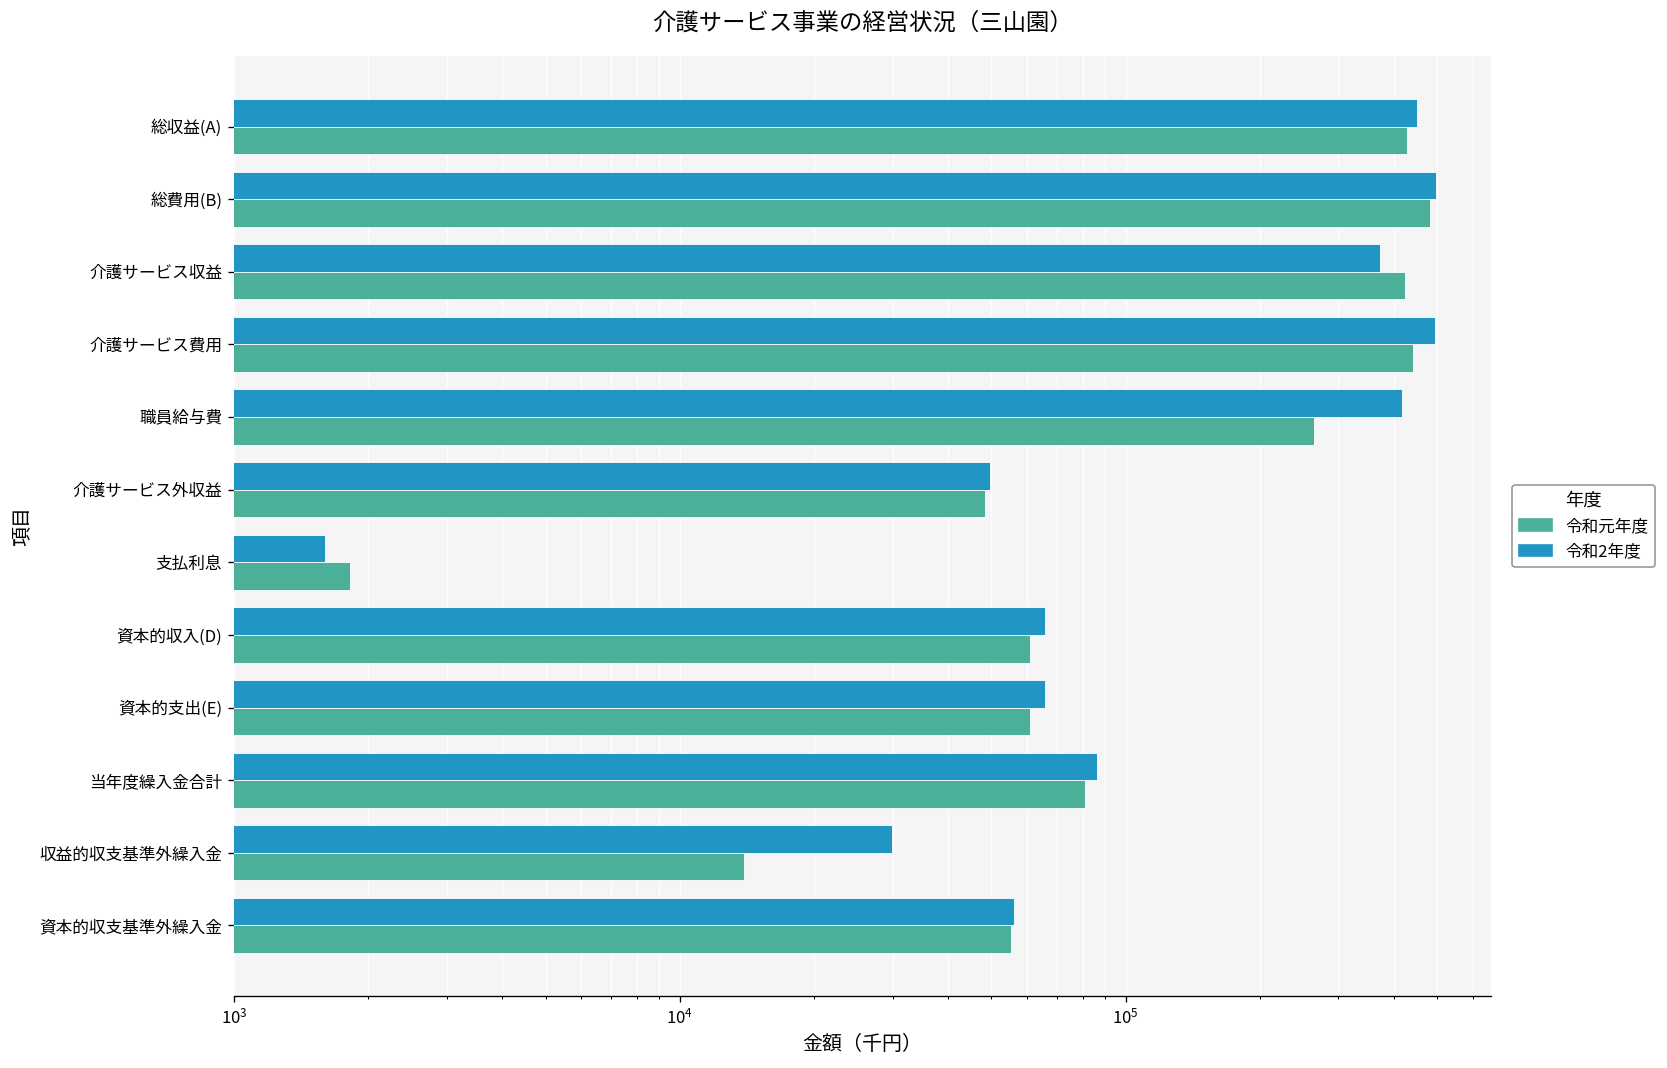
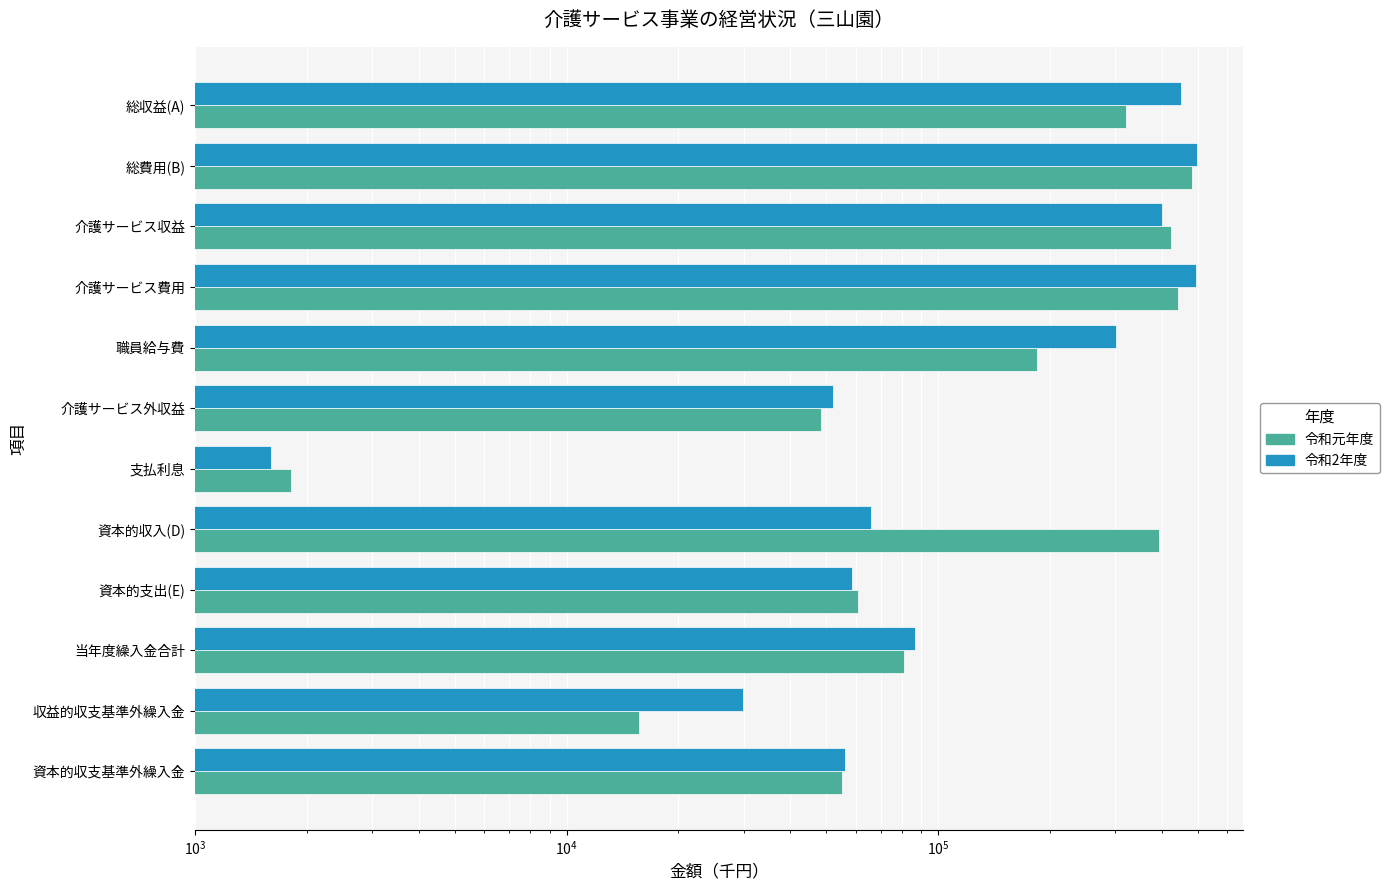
  {
    "令和元年度": {
-     "総収益(A)": 430000,
+     "総収益(A)": 320000,
      "総費用(B)": 480000,
      "介護サービス収益": 420000,
      "介護サービス費用": 440000,
-     "職員給与費": 260000,
+     "職員給与費": 180000,
      "介護サービス外収益": 48000,
      "支払利息": 1800,
-     "資本的収入(D)": 61000,
+     "資本的収入(D)": 390000,
      "資本的支出(E)": 61000,
      "当年度繰入金合計": 81000,
-     "収益的収支基準外繰入金": 14000,
+     "収益的収支基準外繰入金": 15600,
      "資本的収支基準外繰入金": 55000
    },
    "令和2年度": {
      "総収益(A)": 450000,
      "総費用(B)": 500000,
-     "介護サービス収益": 370000,
+     "介護サービス収益": 400000,
      "介護サービス費用": 490000,
-     "職員給与費": 420000,
-     "介護サービス外収益": 50000,
+     "職員給与費": 300000,
+     "介護サービス外収益": 52000,
      "支払利息": 1600,
      "資本的収入(D)": 66000,
-     "資本的支出(E)": 66000,
+     "資本的支出(E)": 59000,
      "当年度繰入金合計": 86000,
      "収益的収支基準外繰入金": 30000,
      "資本的収支基準外繰入金": 56000
    }
  }
